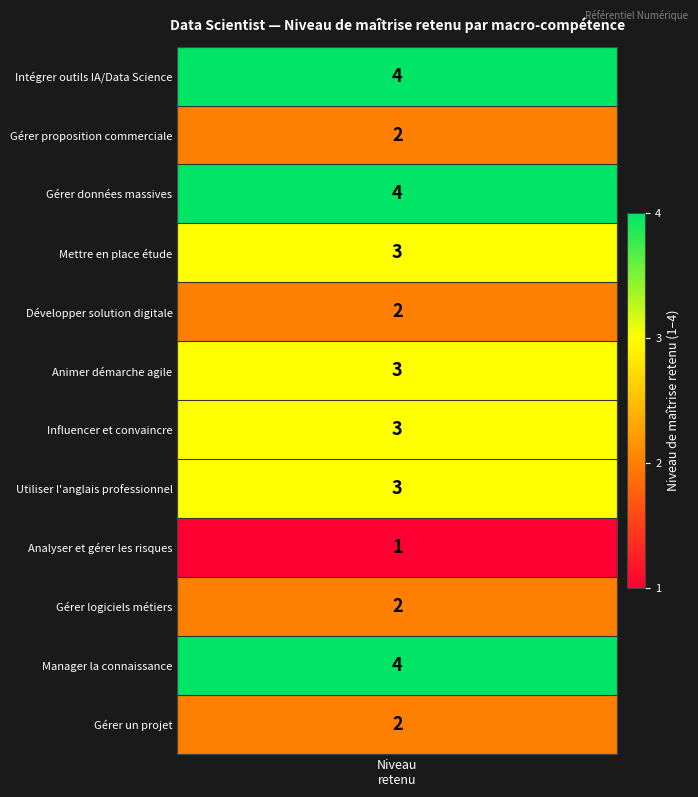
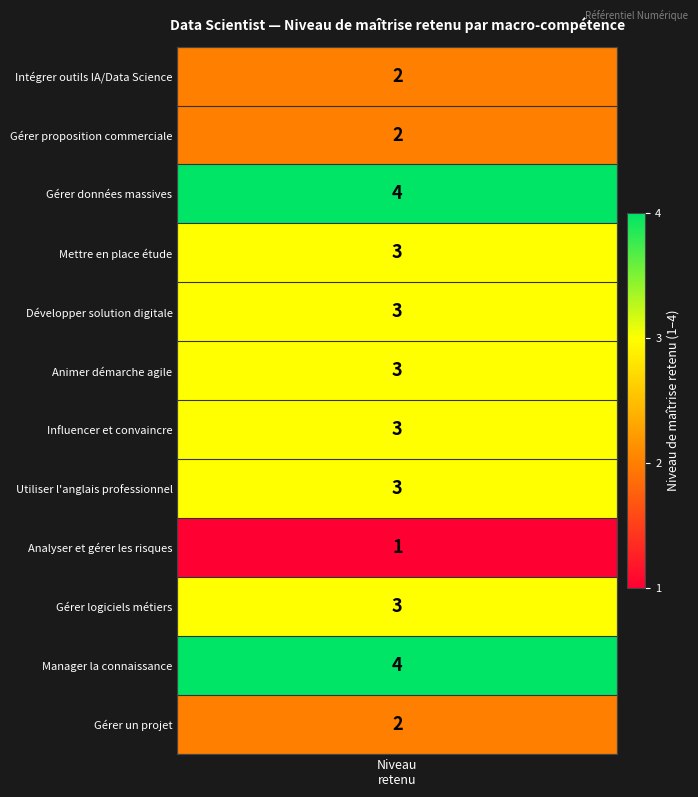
  {
    "Intégrer outils IA/Data Science": {
-     "Niveau retenu": 4
+     "Niveau retenu": 2
    },
    "Gérer proposition commerciale": {
      "Niveau retenu": 2
    },
    "Gérer données massives": {
      "Niveau retenu": 4
    },
    "Mettre en place étude": {
      "Niveau retenu": 3
    },
    "Développer solution digitale": {
-     "Niveau retenu": 2
+     "Niveau retenu": 3
    },
    "Animer démarche agile": {
      "Niveau retenu": 3
    },
    "Influencer et convaincre": {
      "Niveau retenu": 3
    },
    "Utiliser l'anglais professionnel": {
      "Niveau retenu": 3
    },
    "Analyser et gérer les risques": {
      "Niveau retenu": 1
    },
    "Gérer logiciels métiers": {
-     "Niveau retenu": 2
+     "Niveau retenu": 3
    },
    "Manager la connaissance": {
      "Niveau retenu": 4
    },
    "Gérer un projet": {
      "Niveau retenu": 2
    }
  }
